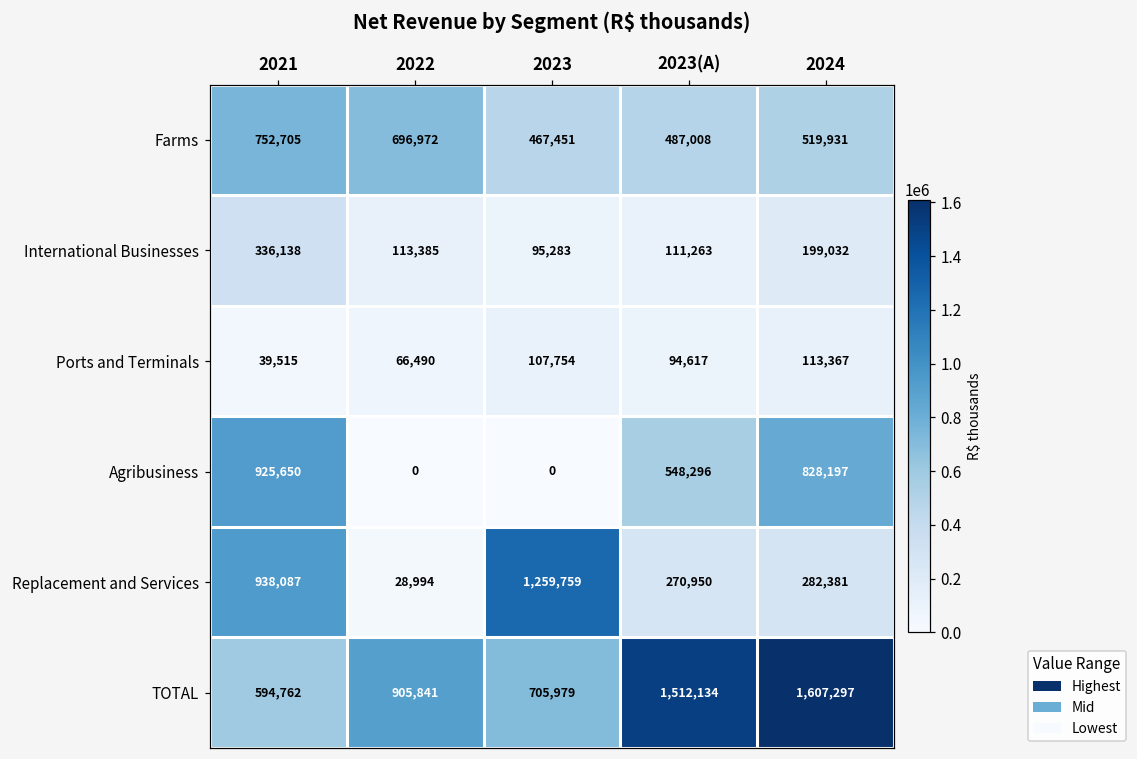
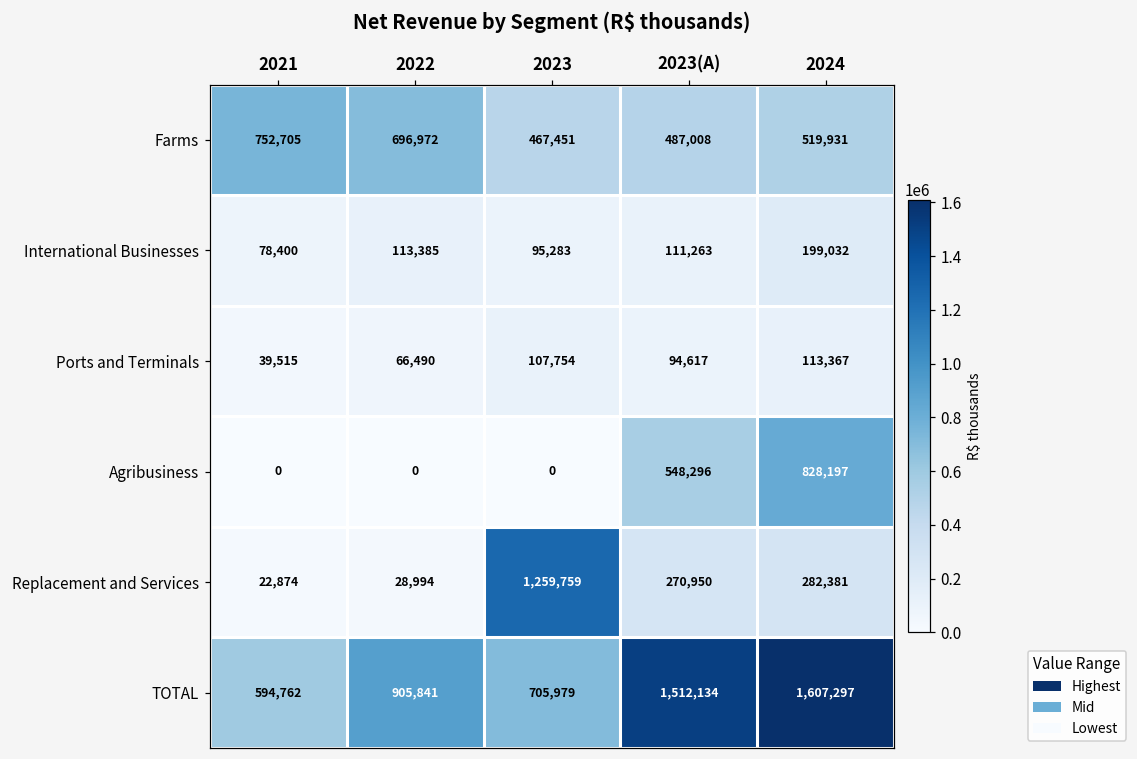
  {
    "Farms": {
      "2021": "752,705",
      "2022": "696,972",
      "2023": "467,451",
      "2023(A)": "487,008",
      "2024": "519,931"
    },
    "International Businesses": {
-     "2021": "336,138",
+     "2021": "78,400",
      "2022": "113,385",
      "2023": "95,283",
      "2023(A)": "111,263",
      "2024": "199,032"
    },
    "Ports and Terminals": {
      "2021": "39,515",
      "2022": "66,490",
      "2023": "107,754",
      "2023(A)": "94,617",
      "2024": "113,367"
    },
    "Agribusiness": {
-     "2021": "925,650",
+     "2021": "0",
      "2022": "0",
      "2023": "0",
      "2023(A)": "548,296",
      "2024": "828,197"
    },
    "Replacement and Services": {
-     "2021": "938,087",
+     "2021": "22,874",
      "2022": "28,994",
      "2023": "1,259,759",
      "2023(A)": "270,950",
      "2024": "282,381"
    },
    "TOTAL": {
      "2021": "594,762",
      "2022": "905,841",
      "2023": "705,979",
      "2023(A)": "1,512,134",
      "2024": "1,607,297"
    }
  }
